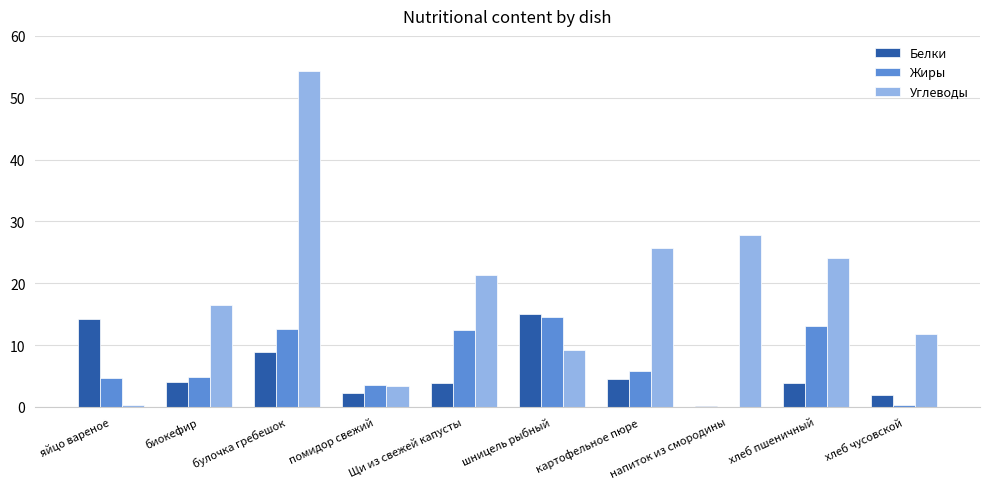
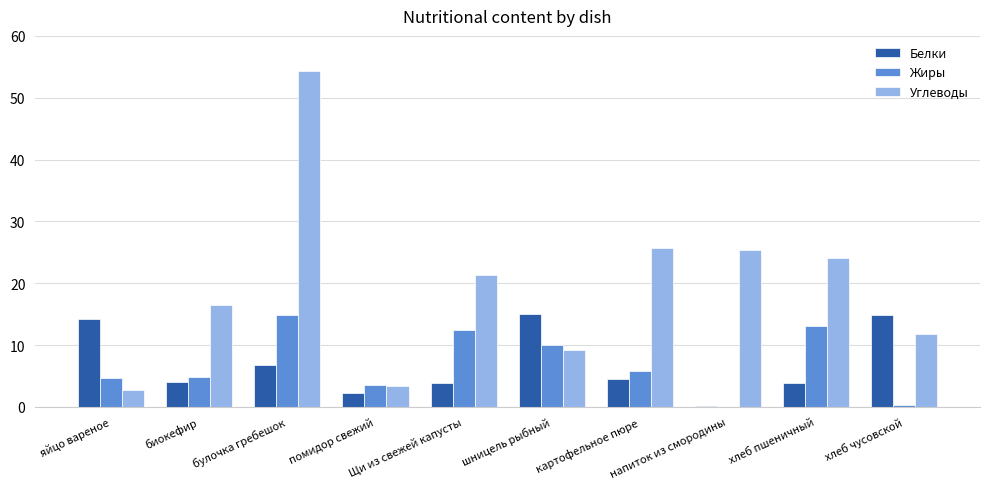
  {
    "Белки": {
      "яйцо вареное": 14,
      "биокефир": 4,
-     "булочка гребешок": 9,
+     "булочка гребешок": 7,
      "помидор свежий": 2,
      "Щи из свежей капусты": 4,
      "шницель рыбный": 15,
      "картофельное пюре": 5,
      "хлеб пшеничный": 4,
-     "хлеб чусовской": 2
+     "хлеб чусовской": 15
    },
    "Жиры": {
      "яйцо вареное": 5,
      "биокефир": 5,
-     "булочка гребешок": 13,
+     "булочка гребешок": 15,
      "помидор свежий": 4,
      "Щи из свежей капусты": 12,
-     "шницель рыбный": 15,
+     "шницель рыбный": 10,
      "картофельное пюре": 6,
      "напиток из смородины": 0,
      "хлеб пшеничный": 13
    },
    "Углеводы": {
-     "яйцо вареное": 0,
+     "яйцо вареное": 3,
      "биокефир": 16,
      "булочка гребешок": 54,
      "помидор свежий": 3,
      "Щи из свежей капусты": 21,
      "шницель рыбный": 9,
      "картофельное пюре": 26,
-     "напиток из смородины": 28,
+     "напиток из смородины": 25,
      "хлеб пшеничный": 24,
      "хлеб чусовской": 12
    }
  }
